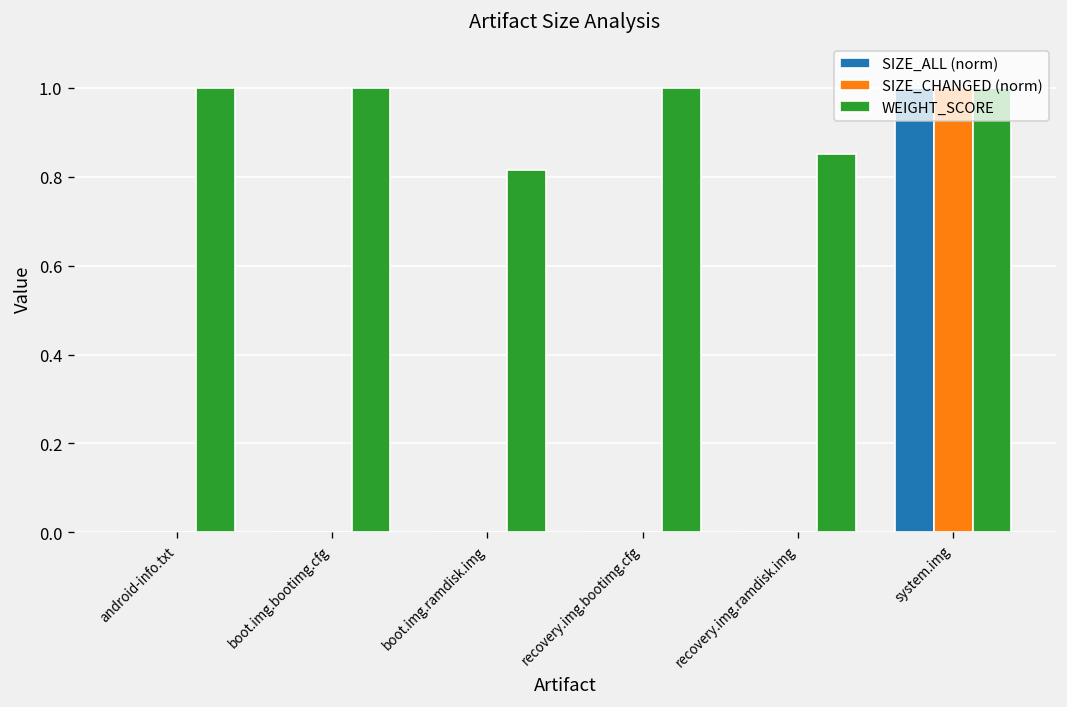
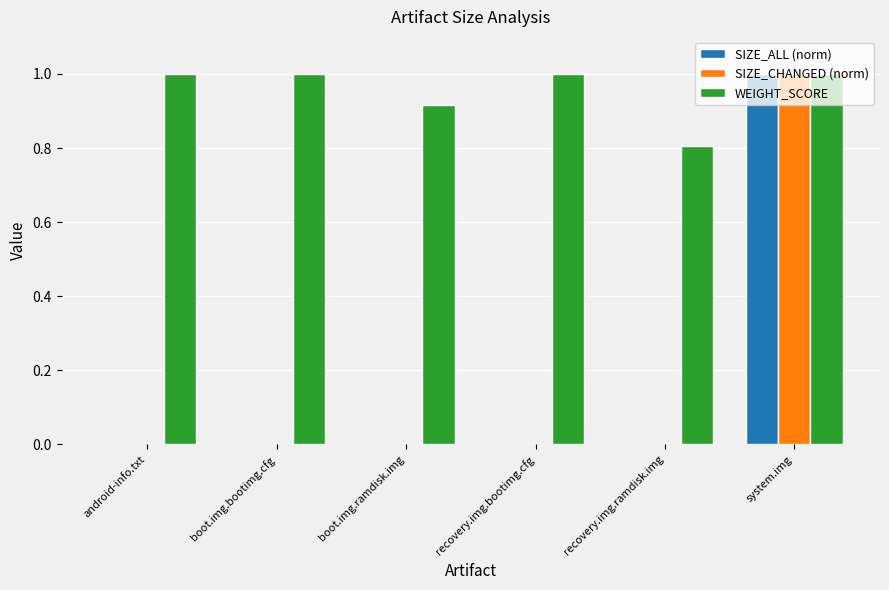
  {
    "WEIGHT_SCORE": {
      "android-info.txt": 1.00,
      "boot.img.bootimg.cfg": 1.00,
-     "boot.img.ramdisk.img": 0.81,
+     "boot.img.ramdisk.img": 0.92,
      "recovery.img.bootimg.cfg": 1.00,
-     "recovery.img.ramdisk.img": 0.85
+     "recovery.img.ramdisk.img": 0.81
    }
  }
